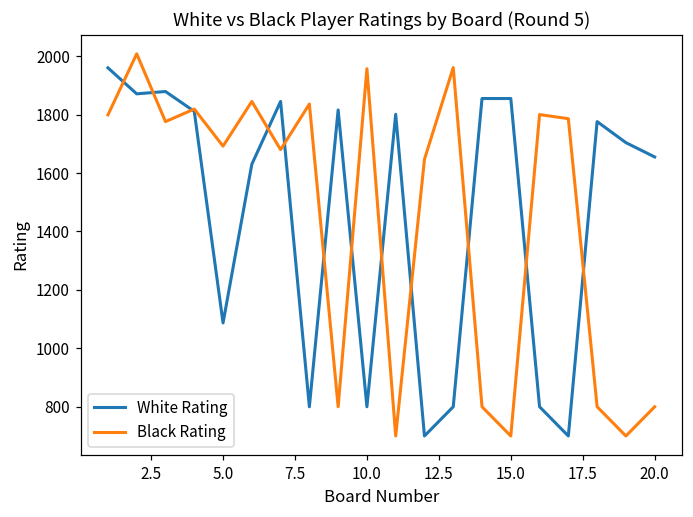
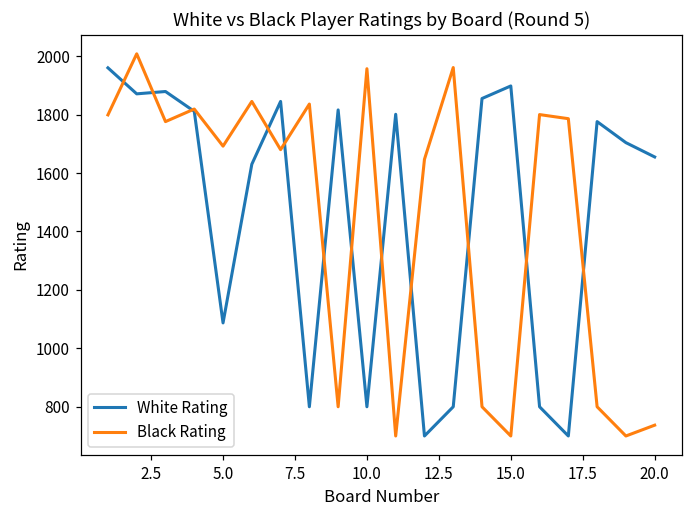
  {
    "White Rating": {
      "5.0": 1090,
      "10.0": 800,
-     "15.0": 1860,
+     "15.0": 1900,
      "20.0": 1660
    },
    "Black Rating": {
      "5.0": 1690,
      "10.0": 1960,
      "15.0": 700,
-     "20.0": 800
+     "20.0": 740
    }
  }
